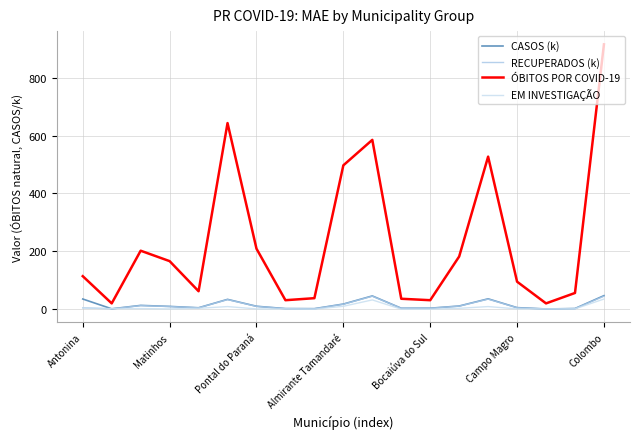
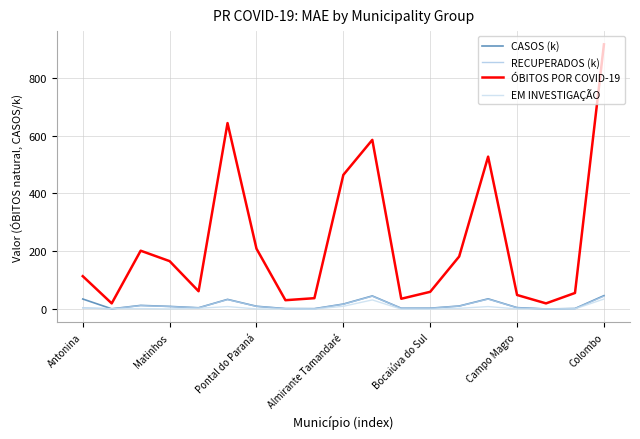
  {
    "CASOS (k)": {
      "Antonina": 40
    },
    "ÓBITOS POR COVID-19": {
      "Antonina": 110,
      "Matinhos": 170,
      "Pontal do Paraná": 210,
-     "Almirante Tamandaré": 500,
-     "Bocaiúva do Sul": 30,
-     "Campo Magro": 100
+     "Almirante Tamandaré": 460,
+     "Bocaiúva do Sul": 60,
+     "Campo Magro": 50
    }
  }
